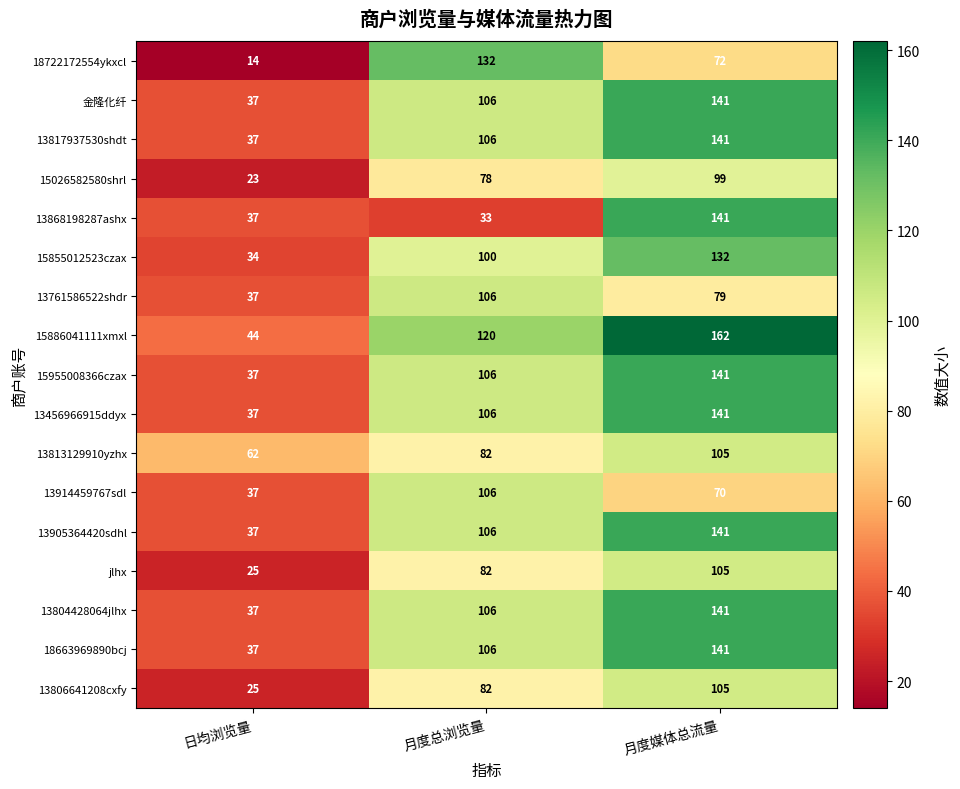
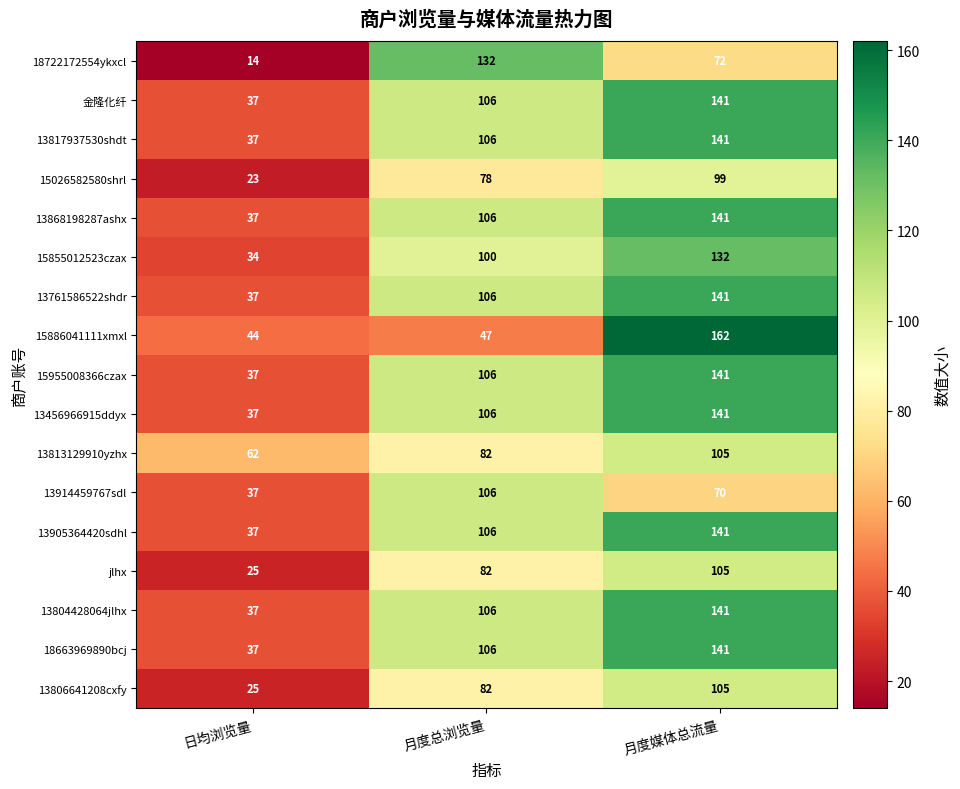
  {
    "18722172554ykxcl": {
      "日均浏览量": 14,
      "月度总浏览量": 132,
      "月度媒体总流量": 72
    },
    "金隆化纤": {
      "日均浏览量": 37,
      "月度总浏览量": 106,
      "月度媒体总流量": 141
    },
    "13817937530shdt": {
      "日均浏览量": 37,
      "月度总浏览量": 106,
      "月度媒体总流量": 141
    },
    "15026582580shrl": {
      "日均浏览量": 23,
      "月度总浏览量": 78,
      "月度媒体总流量": 99
    },
    "13868198287ashx": {
      "日均浏览量": 37,
-     "月度总浏览量": 33,
+     "月度总浏览量": 106,
      "月度媒体总流量": 141
    },
    "15855012523czax": {
      "日均浏览量": 34,
      "月度总浏览量": 100,
      "月度媒体总流量": 132
    },
    "13761586522shdr": {
      "日均浏览量": 37,
      "月度总浏览量": 106,
-     "月度媒体总流量": 79
+     "月度媒体总流量": 141
    },
    "15886041111xmxl": {
      "日均浏览量": 44,
-     "月度总浏览量": 120,
+     "月度总浏览量": 47,
      "月度媒体总流量": 162
    },
    "15955008366czax": {
      "日均浏览量": 37,
      "月度总浏览量": 106,
      "月度媒体总流量": 141
    },
    "13456966915ddyx": {
      "日均浏览量": 37,
      "月度总浏览量": 106,
      "月度媒体总流量": 141
    },
    "13813129910yzhx": {
      "日均浏览量": 62,
      "月度总浏览量": 82,
      "月度媒体总流量": 105
    },
    "13914459767sdl": {
      "日均浏览量": 37,
      "月度总浏览量": 106,
      "月度媒体总流量": 70
    },
    "13905364420sdhl": {
      "日均浏览量": 37,
      "月度总浏览量": 106,
      "月度媒体总流量": 141
    },
    "jlhx": {
      "日均浏览量": 25,
      "月度总浏览量": 82,
      "月度媒体总流量": 105
    },
    "13804428064jlhx": {
      "日均浏览量": 37,
      "月度总浏览量": 106,
      "月度媒体总流量": 141
    },
    "18663969890bcj": {
      "日均浏览量": 37,
      "月度总浏览量": 106,
      "月度媒体总流量": 141
    },
    "13806641208cxfy": {
      "日均浏览量": 25,
      "月度总浏览量": 82,
      "月度媒体总流量": 105
    }
  }
